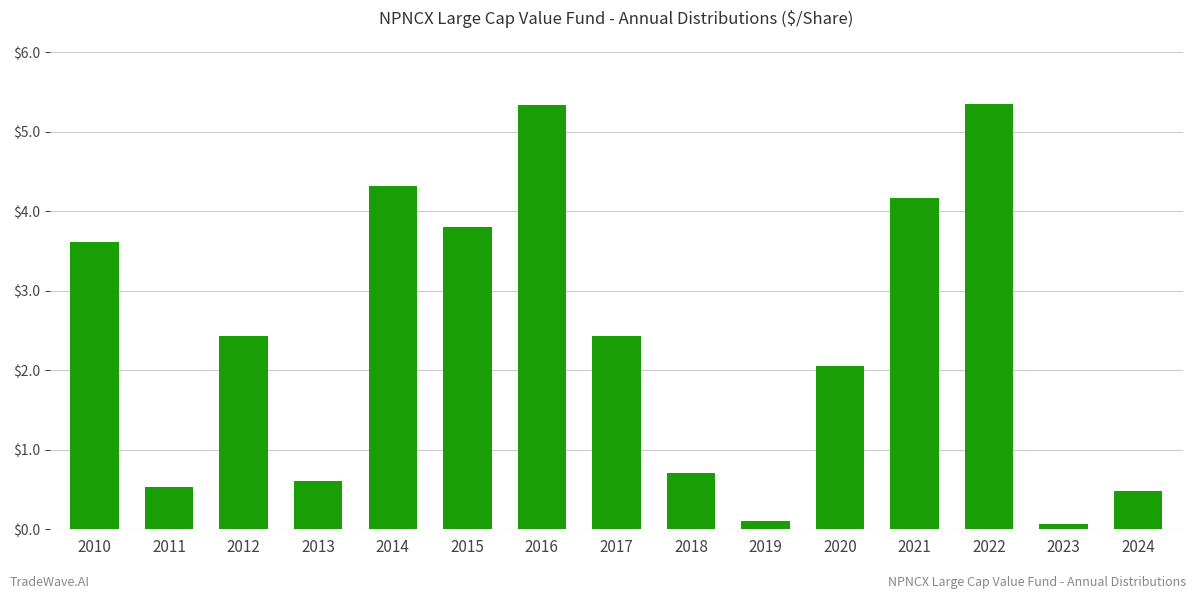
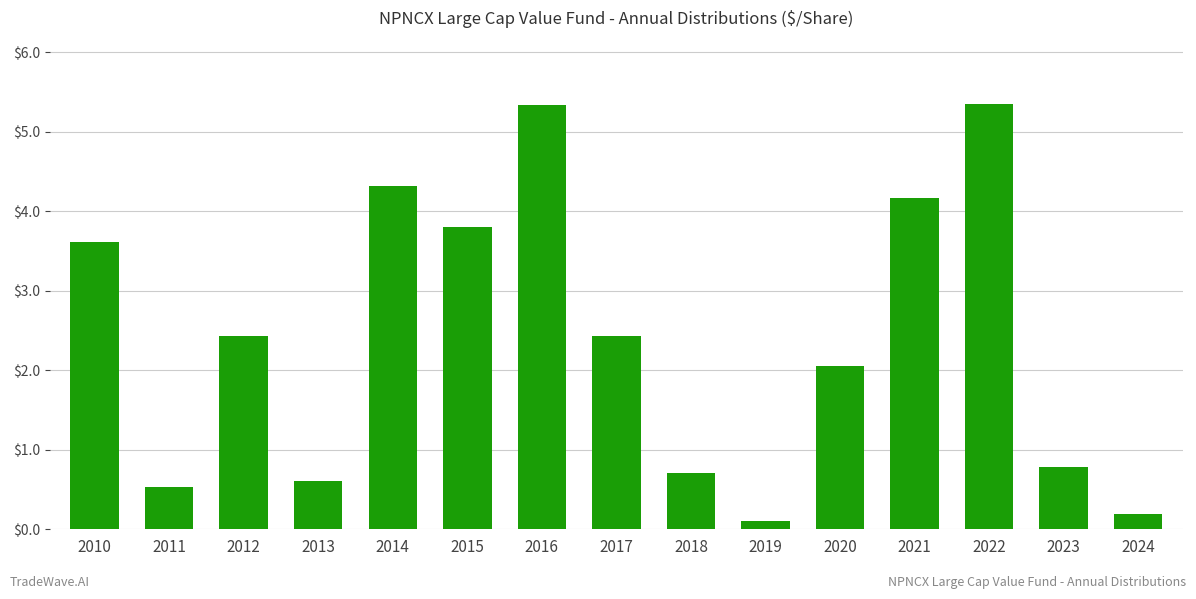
  {
    "2010": "$3.6",
    "2011": "$0.5",
    "2012": "$2.4",
    "2013": "$0.6",
    "2014": "$4.3",
    "2015": "$3.8",
    "2016": "$5.3",
    "2017": "$2.4",
    "2018": "$0.7",
    "2019": "$0.1",
    "2020": "$2.1",
    "2021": "$4.2",
    "2022": "$5.3",
-   "2023": "$0.1",
-   "2024": "$0.5"
+   "2023": "$0.8",
+   "2024": "$0.2"
  }
